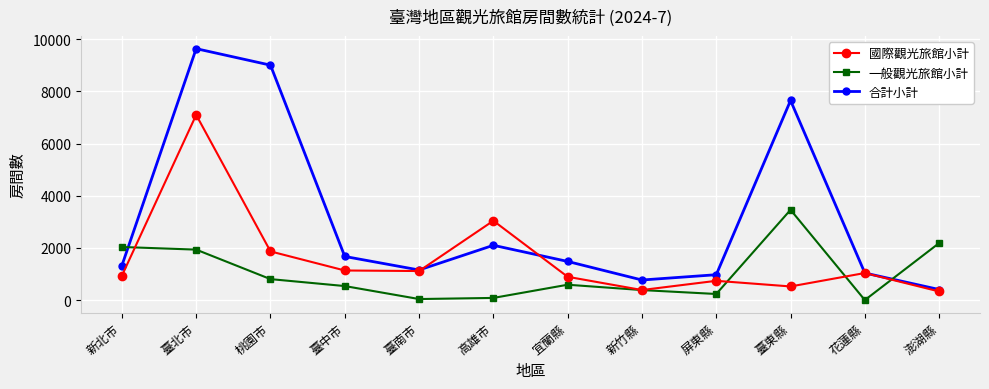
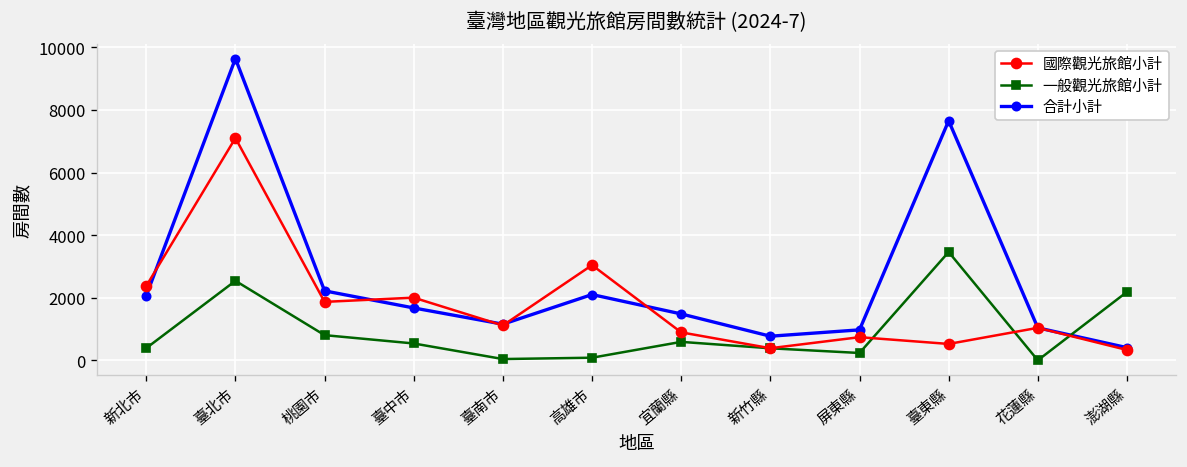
  {
    "國際觀光旅館小計": {
-     "新北市": 900,
+     "新北市": 2400,
      "臺北市": 7100,
      "桃園市": 1900,
-     "臺中市": 1100,
+     "臺中市": 2000,
      "高雄市": 3000,
      "宜蘭縣": 900,
      "屏東縣": 700,
      "臺東縣": 500
    },
    "一般觀光旅館小計": {
-     "新北市": 2000,
-     "臺北市": 1900,
+     "新北市": 400,
+     "臺北市": 2500,
      "桃園市": 800,
      "臺中市": 500,
      "臺南市": 0,
      "高雄市": 100,
      "宜蘭縣": 600,
      "屏東縣": 200,
      "臺東縣": 3500,
      "花蓮縣": 0,
      "澎湖縣": 2200
    },
    "合計小計": {
-     "新北市": 1300,
+     "新北市": 2100,
      "臺北市": 9600,
-     "桃園市": 9000,
+     "桃園市": 2200,
      "臺中市": 1700,
      "高雄市": 2100,
      "宜蘭縣": 1500,
      "新竹縣": 800,
      "屏東縣": 1000,
      "臺東縣": 7700
    }
  }
